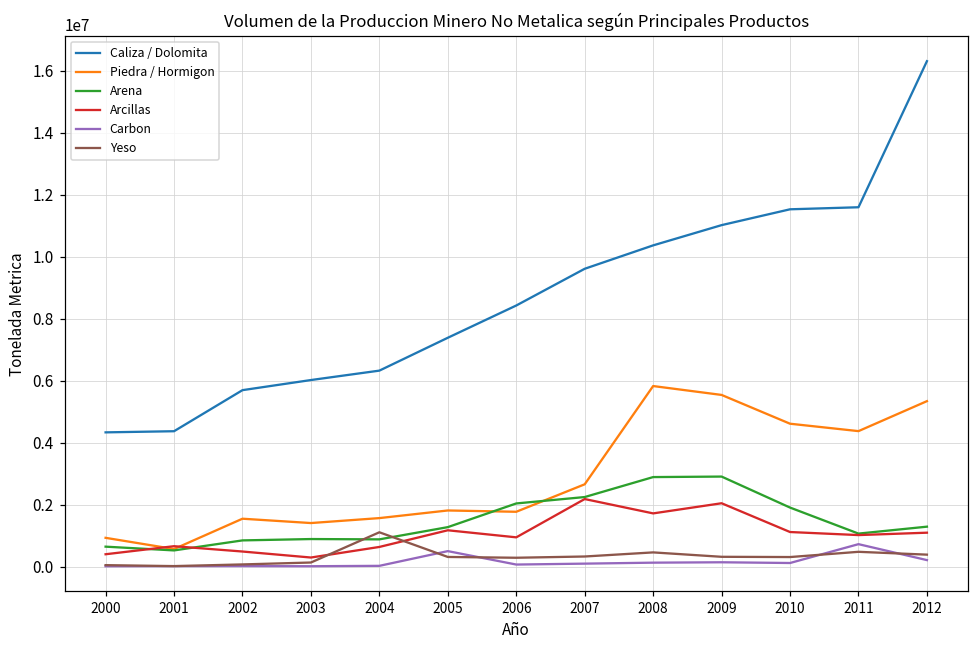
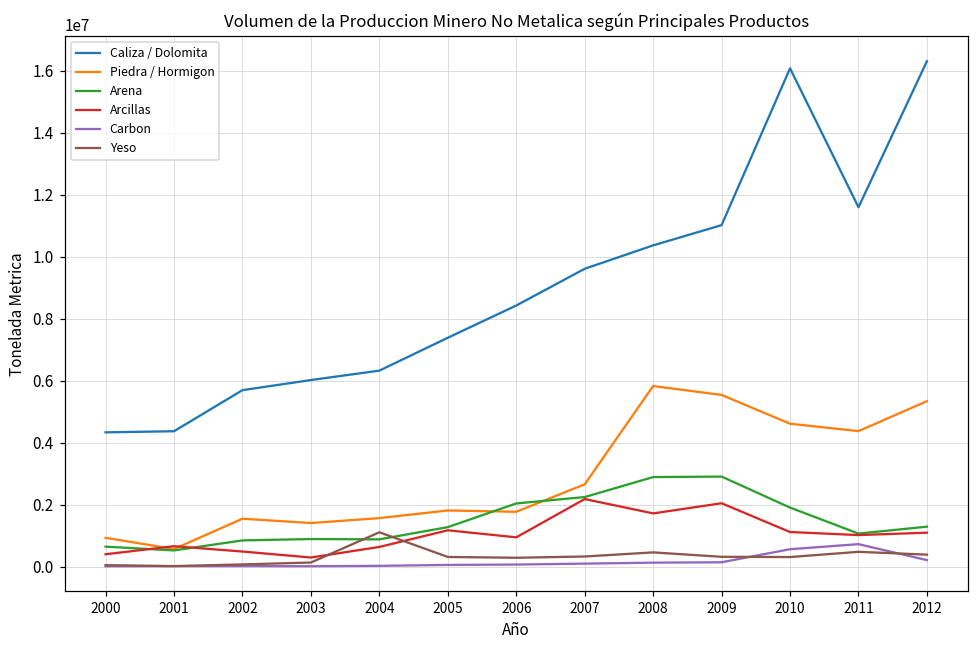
  {
    "Caliza / Dolomita": {
      "2000": 4300000,
      "2001": 4400000,
      "2002": 5700000,
      "2003": 6000000,
      "2004": 6300000,
      "2005": 7400000,
      "2006": 8400000,
      "2007": 9600000,
      "2008": 10400000,
      "2009": 11000000,
-     "2010": 11500000,
+     "2010": 16100000,
      "2011": 11600000,
      "2012": 16300000
    },
    "Piedra / Hormigon": {
      "2000": 900000,
      "2002": 1500000,
      "2003": 1400000,
      "2004": 1600000,
      "2005": 1800000,
      "2006": 1800000,
      "2007": 2700000,
      "2008": 5800000,
      "2009": 5500000,
      "2010": 4600000,
      "2011": 4400000,
      "2012": 5300000
    },
    "Arena": {
      "2000": 600000,
      "2002": 800000,
      "2003": 900000,
      "2004": 900000,
      "2005": 1300000,
      "2006": 2000000,
      "2008": 2900000,
      "2009": 2900000,
      "2010": 1900000,
      "2012": 1300000
    },
    "Arcillas": {
      "2000": 400000,
      "2001": 700000,
      "2002": 500000,
      "2003": 300000,
      "2004": 600000,
      "2005": 1200000,
      "2006": 900000,
      "2008": 1700000,
      "2009": 2000000,
      "2010": 1100000,
      "2012": 1100000
    },
    "Carbon": {
      "2003": 0,
      "2004": 0,
-     "2005": 500000,
+     "2005": 100000,
      "2006": 100000,
      "2007": 100000,
      "2008": 100000,
      "2009": 100000,
-     "2010": 100000,
+     "2010": 600000,
      "2011": 700000,
      "2012": 200000
    },
    "Yeso": {
      "2003": 100000,
      "2004": 1100000,
      "2005": 300000,
      "2006": 300000,
      "2007": 300000,
      "2008": 500000,
      "2009": 300000,
      "2010": 300000,
      "2011": 500000,
      "2012": 400000
    }
  }
